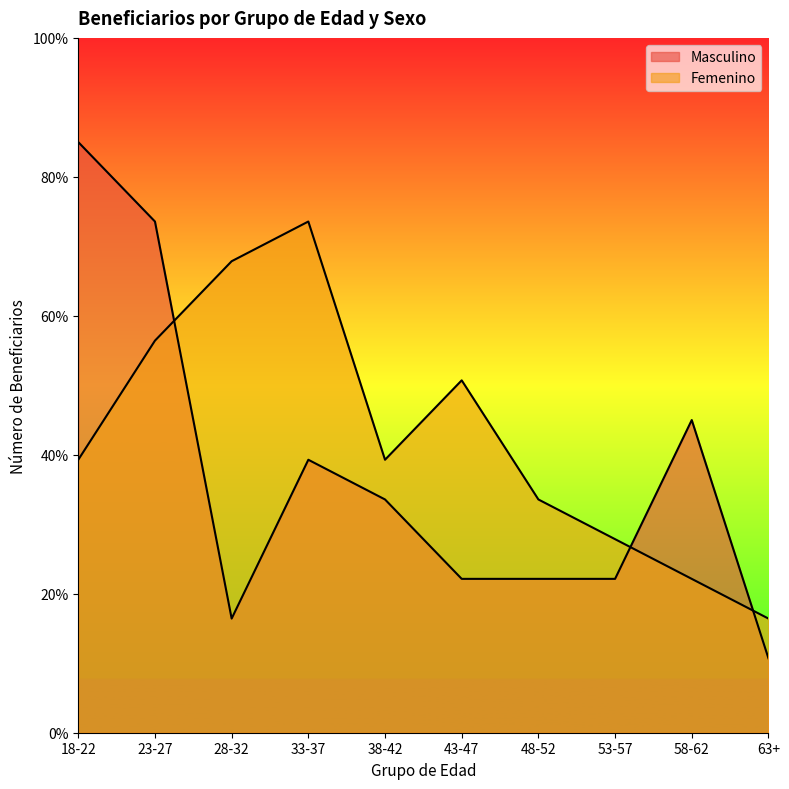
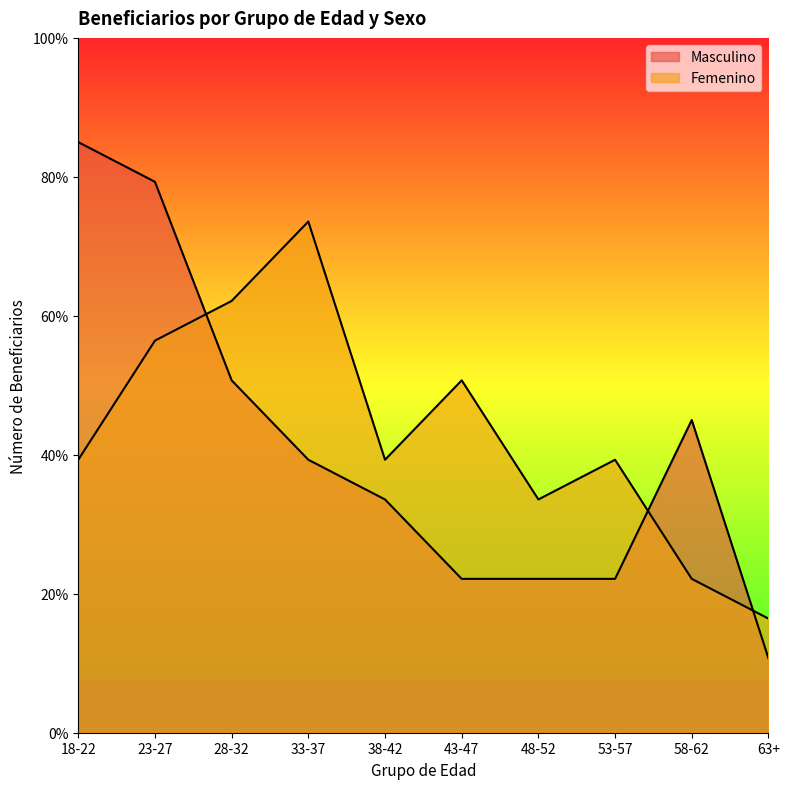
  {
    "Masculino": {
      "18-22": "85%",
-     "23-27": "74%",
-     "28-32": "16%",
+     "23-27": "79%",
+     "28-32": "51%",
      "33-37": "39%",
      "38-42": "34%",
      "43-47": "22%",
      "48-52": "22%",
      "53-57": "22%",
      "58-62": "45%",
      "63+": "11%"
    },
    "Femenino": {
      "18-22": "39%",
      "23-27": "56%",
-     "28-32": "68%",
+     "28-32": "62%",
      "33-37": "74%",
      "38-42": "39%",
      "43-47": "51%",
      "48-52": "34%",
-     "53-57": "28%",
+     "53-57": "39%",
      "58-62": "22%",
      "63+": "16%"
    }
  }
